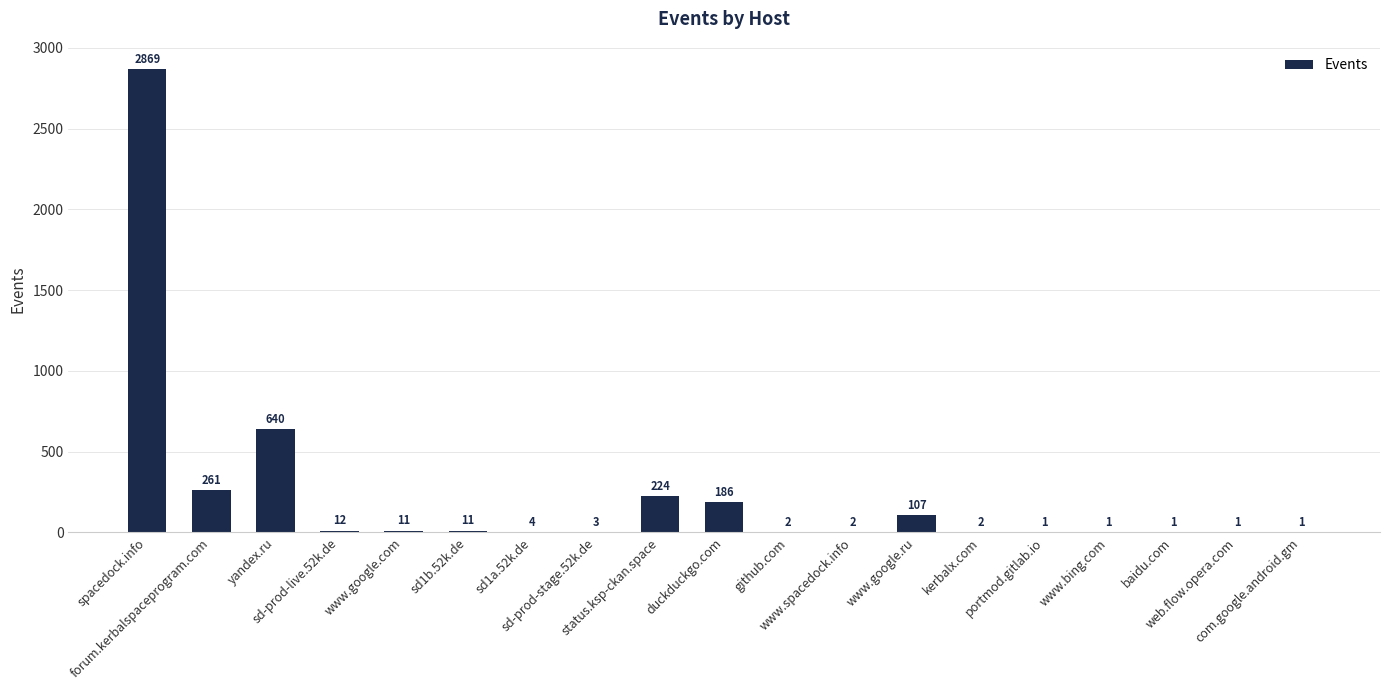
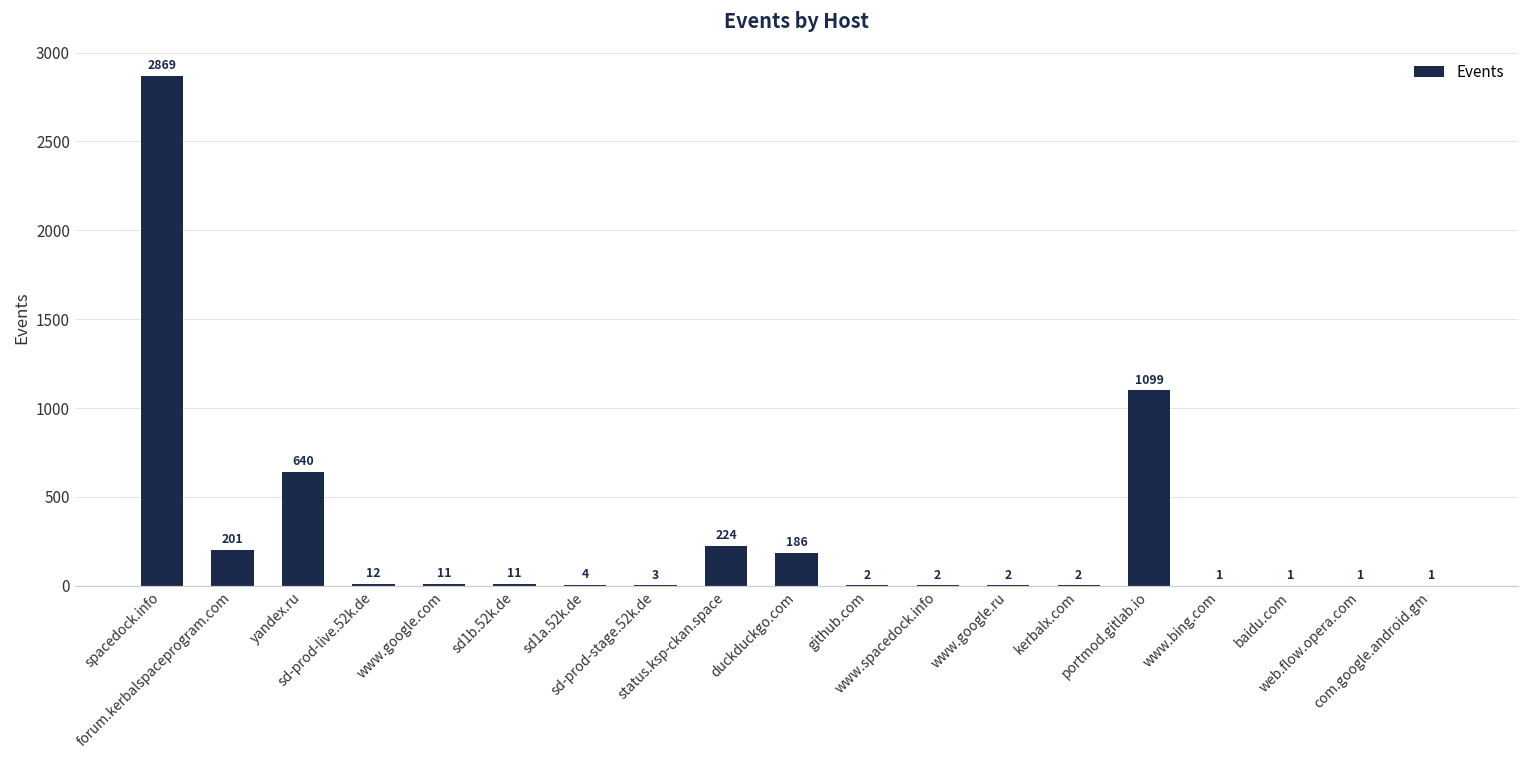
  {
    "spacedock.info": 2869,
-   "forum.kerbalspaceprogram.com": 261,
+   "forum.kerbalspaceprogram.com": 201,
    "yandex.ru": 640,
    "sd-prod-live.52k.de": 12,
    "www.google.com": 11,
    "sd1b.52k.de": 11,
    "sd1a.52k.de": 4,
    "sd-prod-stage.52k.de": 3,
    "status.ksp-ckan.space": 224,
    "duckduckgo.com": 186,
    "github.com": 2,
    "www.spacedock.info": 2,
-   "www.google.ru": 107,
+   "www.google.ru": 2,
    "kerbalx.com": 2,
-   "portmod.gitlab.io": 1,
+   "portmod.gitlab.io": 1099,
    "www.bing.com": 1,
    "baidu.com": 1,
    "web.flow.opera.com": 1,
    "com.google.android.gm": 1
  }
